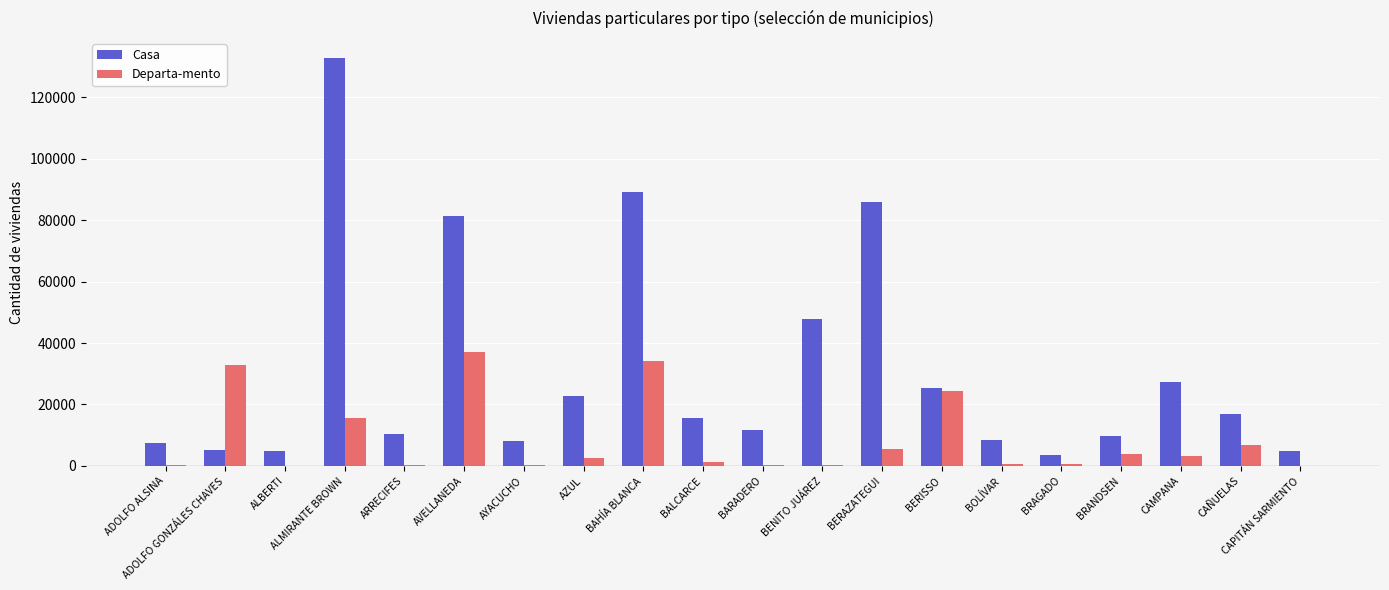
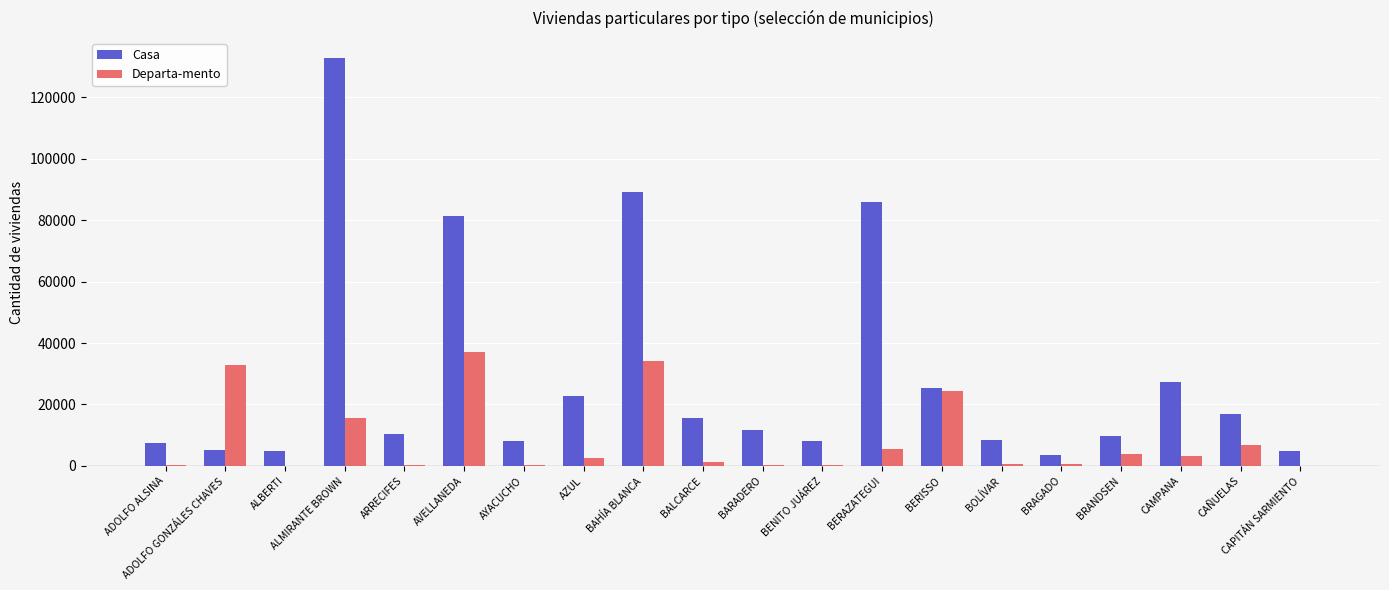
  {
    "Casa": {
      "ADOLFO ALSINA": 8000,
      "ADOLFO GONZÁLES CHAVES": 5000,
      "ALBERTI": 5000,
      "ALMIRANTE BROWN": 133000,
      "ARRECIFES": 10000,
      "AVELLANEDA": 81000,
      "AYACUCHO": 8000,
      "AZUL": 23000,
      "BAHÍA BLANCA": 89000,
      "BALCARCE": 16000,
      "BARADERO": 12000,
-     "BENITO JUÁREZ": 48000,
+     "BENITO JUÁREZ": 8000,
      "BERAZATEGUI": 86000,
      "BERISSO": 25000,
      "BOLÍVAR": 8000,
      "BRAGADO": 4000,
      "BRANDSEN": 10000,
      "CAMPANA": 27000,
      "CAÑUELAS": 17000,
      "CAPITÁN SARMIENTO": 5000
    },
    "Departa-mento": {
      "ADOLFO GONZÁLES CHAVES": 33000,
      "ALMIRANTE BROWN": 16000,
      "AVELLANEDA": 37000,
      "AZUL": 2000,
      "BAHÍA BLANCA": 34000,
      "BALCARCE": 1000,
      "BERAZATEGUI": 6000,
      "BERISSO": 24000,
      "BRANDSEN": 4000,
      "CAMPANA": 3000,
      "CAÑUELAS": 7000
    }
  }
